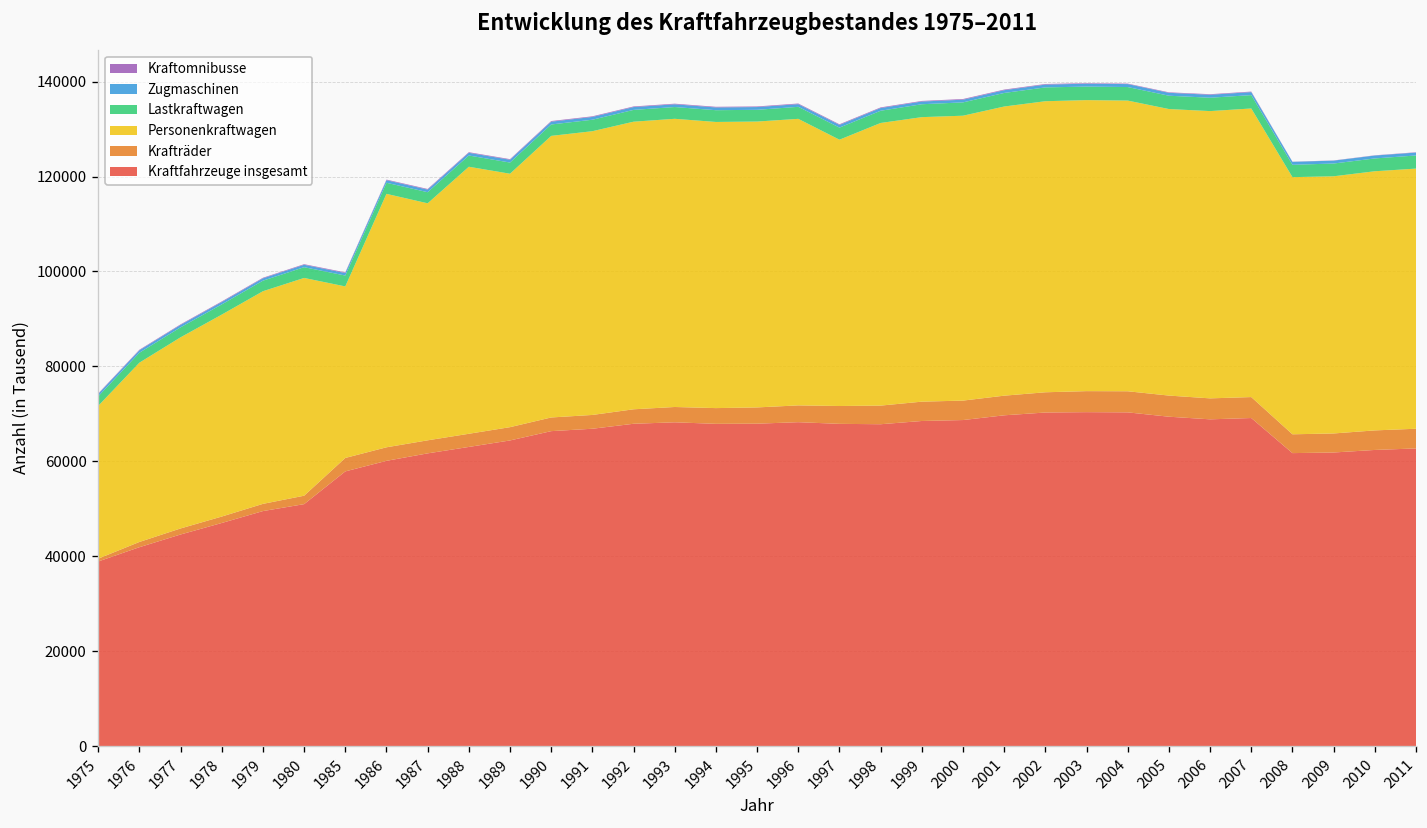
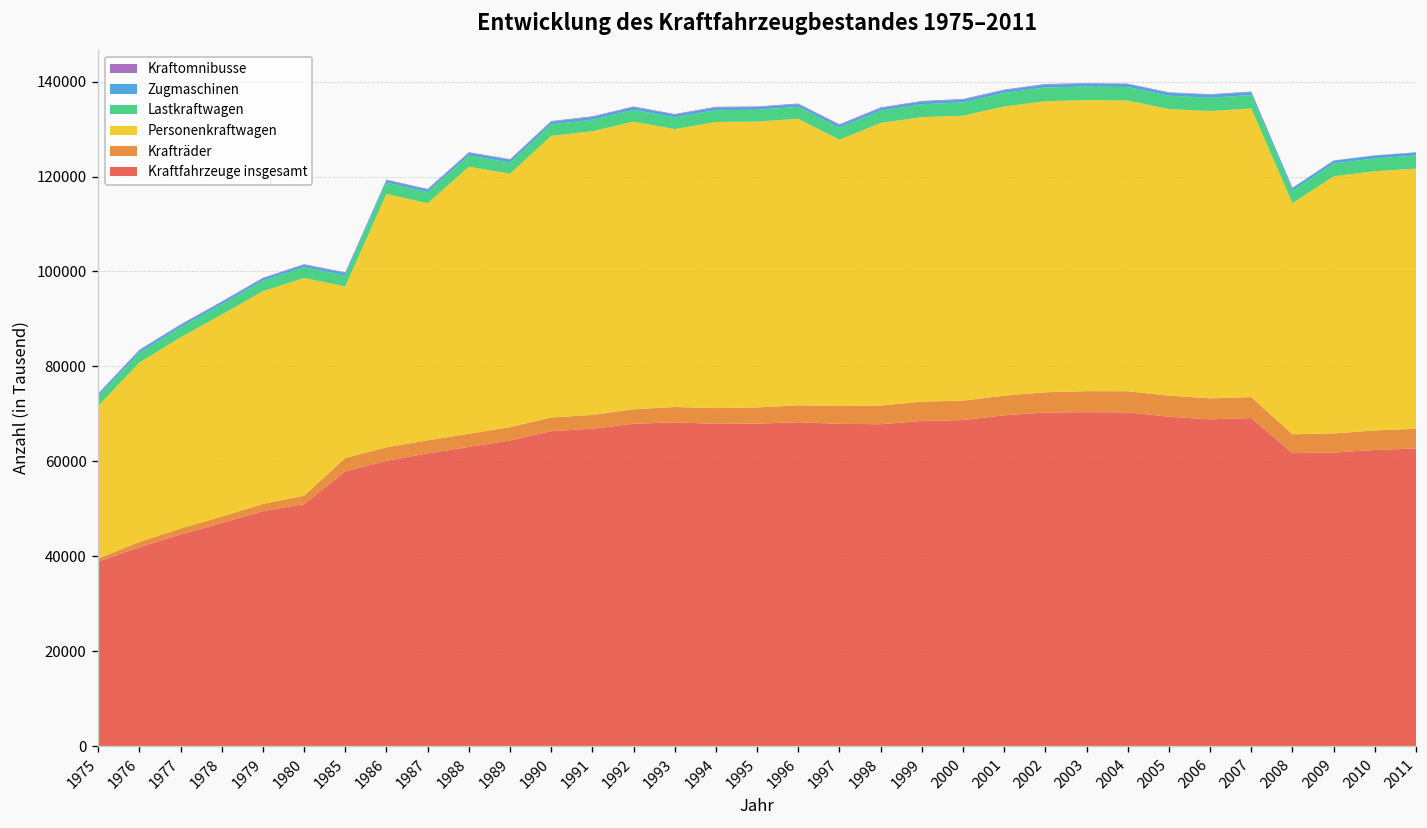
  {
    "Personenkraftwagen": {
      "1975": 32000,
      "1976": 38000,
      "1977": 40000,
      "1978": 43000,
      "1979": 45000,
      "1980": 46000,
      "1985": 36000,
      "1986": 53000,
      "1987": 50000,
      "1988": 56000,
      "1989": 53000,
      "1990": 59000,
      "1991": 60000,
      "1992": 61000,
-     "1993": 61000,
+     "1993": 59000,
      "1994": 60000,
      "1995": 60000,
      "1996": 60000,
      "1997": 56000,
      "1998": 60000,
      "1999": 60000,
      "2000": 60000,
      "2001": 61000,
      "2002": 61000,
      "2003": 61000,
      "2004": 61000,
      "2005": 60000,
      "2006": 61000,
      "2007": 61000,
-     "2008": 54000,
+     "2008": 49000,
      "2009": 54000,
      "2010": 55000,
      "2011": 55000
    }
  }
